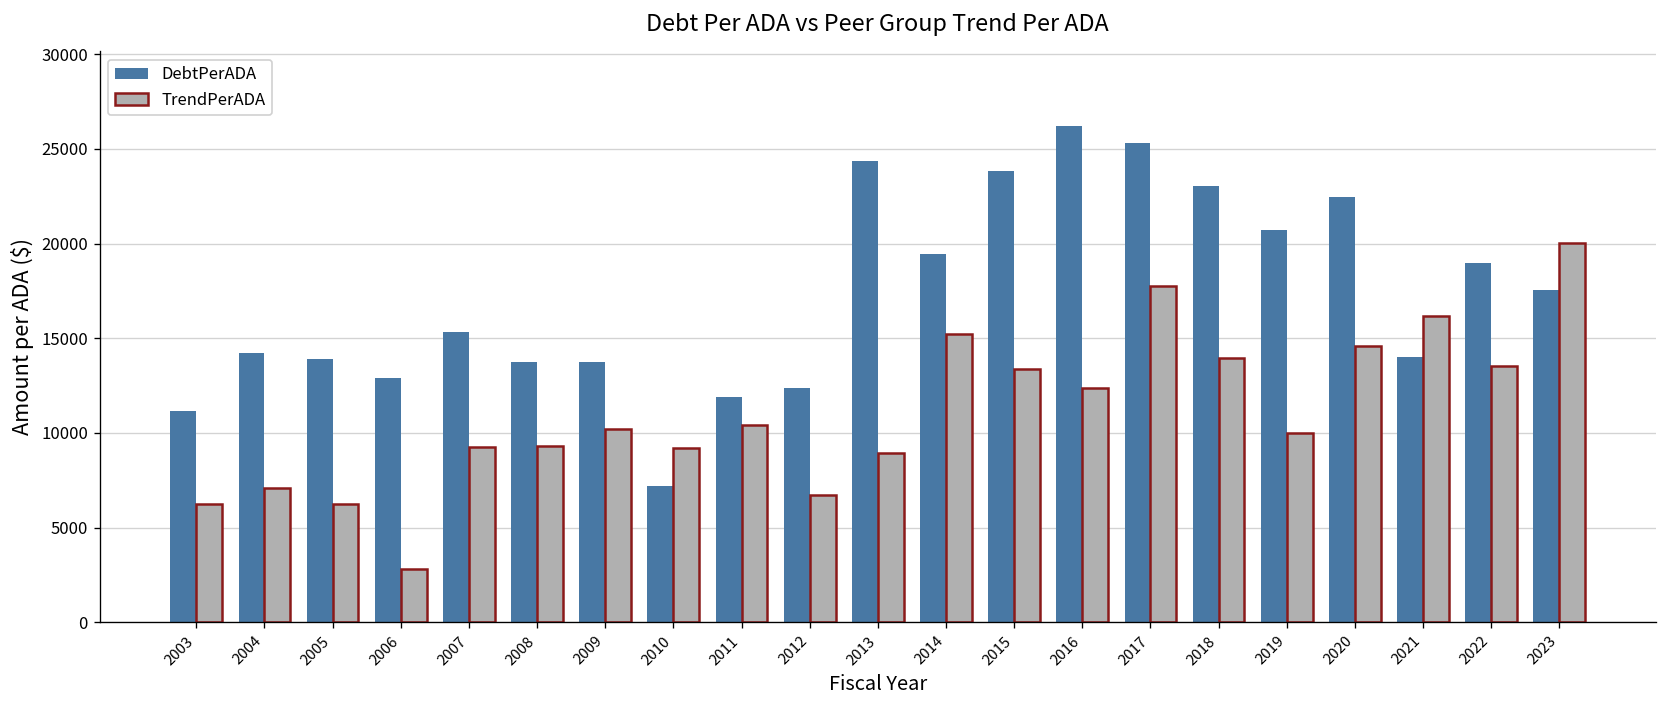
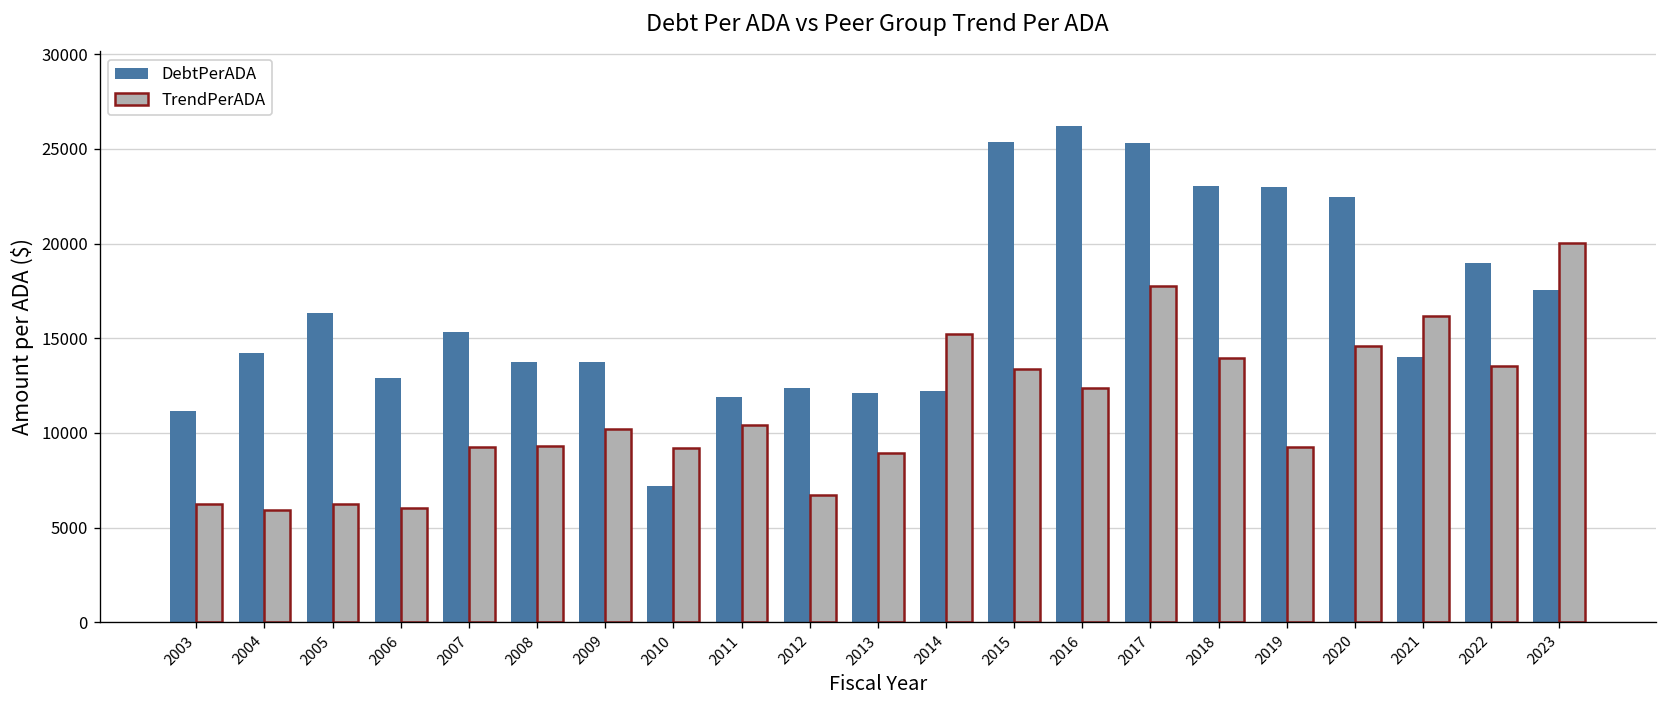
  {
    "DebtPerADA": {
      "2003": 11200,
      "2004": 14200,
-     "2005": 13900,
+     "2005": 16300,
      "2006": 12900,
      "2007": 15300,
      "2008": 13700,
      "2009": 13700,
      "2010": 7200,
      "2011": 11900,
      "2012": 12400,
-     "2013": 24400,
-     "2014": 19400,
-     "2015": 23900,
+     "2013": 12100,
+     "2014": 12200,
+     "2015": 25400,
      "2016": 26200,
      "2017": 25300,
      "2018": 23000,
-     "2019": 20700,
+     "2019": 23000,
      "2020": 22500,
      "2021": 14000,
      "2022": 19000,
      "2023": 17600
    },
    "TrendPerADA": {
      "2003": 6200,
-     "2004": 7100,
+     "2004": 5900,
      "2005": 6200,
-     "2006": 2800,
+     "2006": 6000,
      "2007": 9300,
      "2008": 9300,
      "2009": 10200,
      "2010": 9200,
      "2011": 10400,
      "2012": 6700,
      "2013": 9000,
      "2014": 15200,
      "2015": 13400,
      "2016": 12400,
      "2017": 17800,
      "2018": 14000,
-     "2019": 10000,
+     "2019": 9300,
      "2020": 14600,
      "2021": 16200,
      "2022": 13600,
      "2023": 20000
    }
  }
